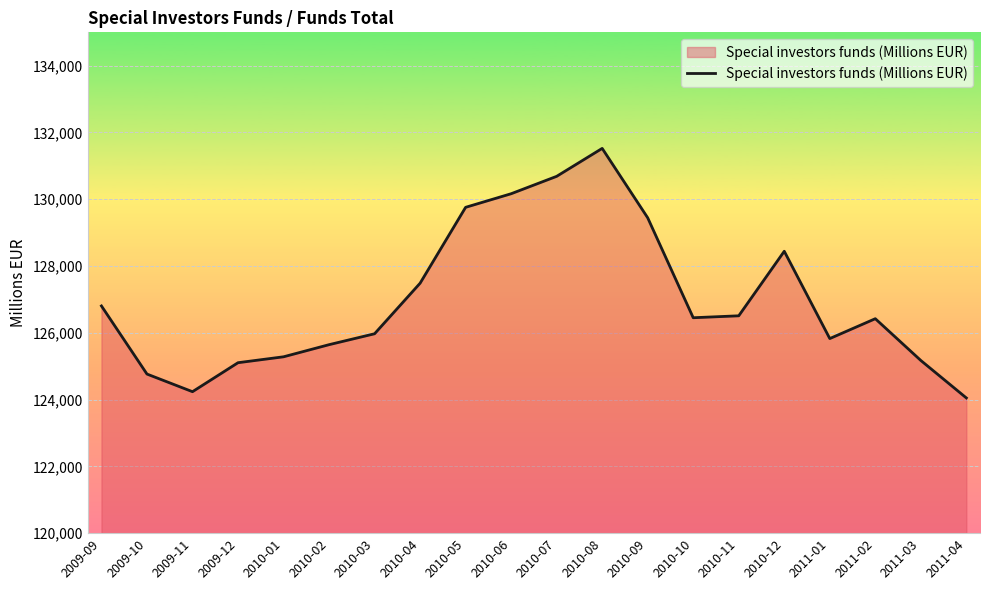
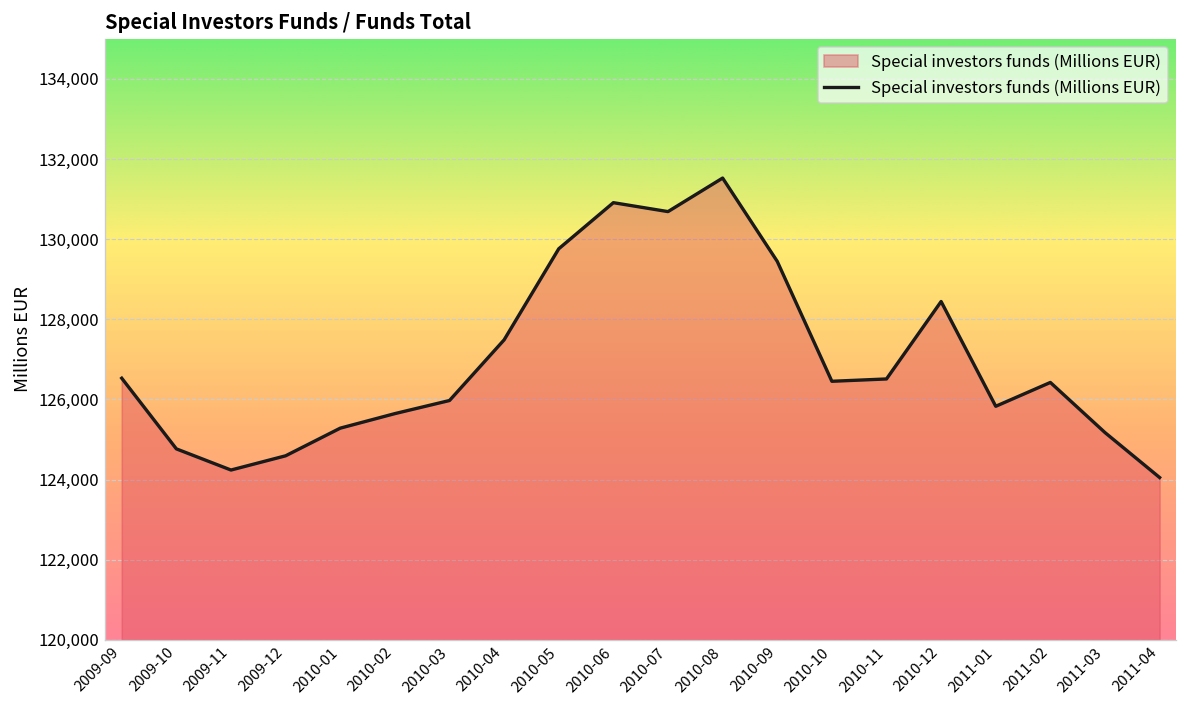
  {
-   "2009-09": "126,800",
+   "2009-09": "126,500",
    "2009-10": "124,800",
    "2009-11": "124,200",
-   "2009-12": "125,100",
+   "2009-12": "124,600",
    "2010-01": "125,300",
    "2010-02": "125,600",
    "2010-03": "126,000",
    "2010-04": "127,500",
    "2010-05": "129,800",
-   "2010-06": "130,200",
+   "2010-06": "130,900",
    "2010-07": "130,700",
    "2010-08": "131,500",
    "2010-09": "129,400",
    "2010-10": "126,500",
    "2010-11": "126,500",
    "2010-12": "128,400",
    "2011-01": "125,800",
    "2011-02": "126,400",
    "2011-03": "125,200",
    "2011-04": "124,100"
  }
